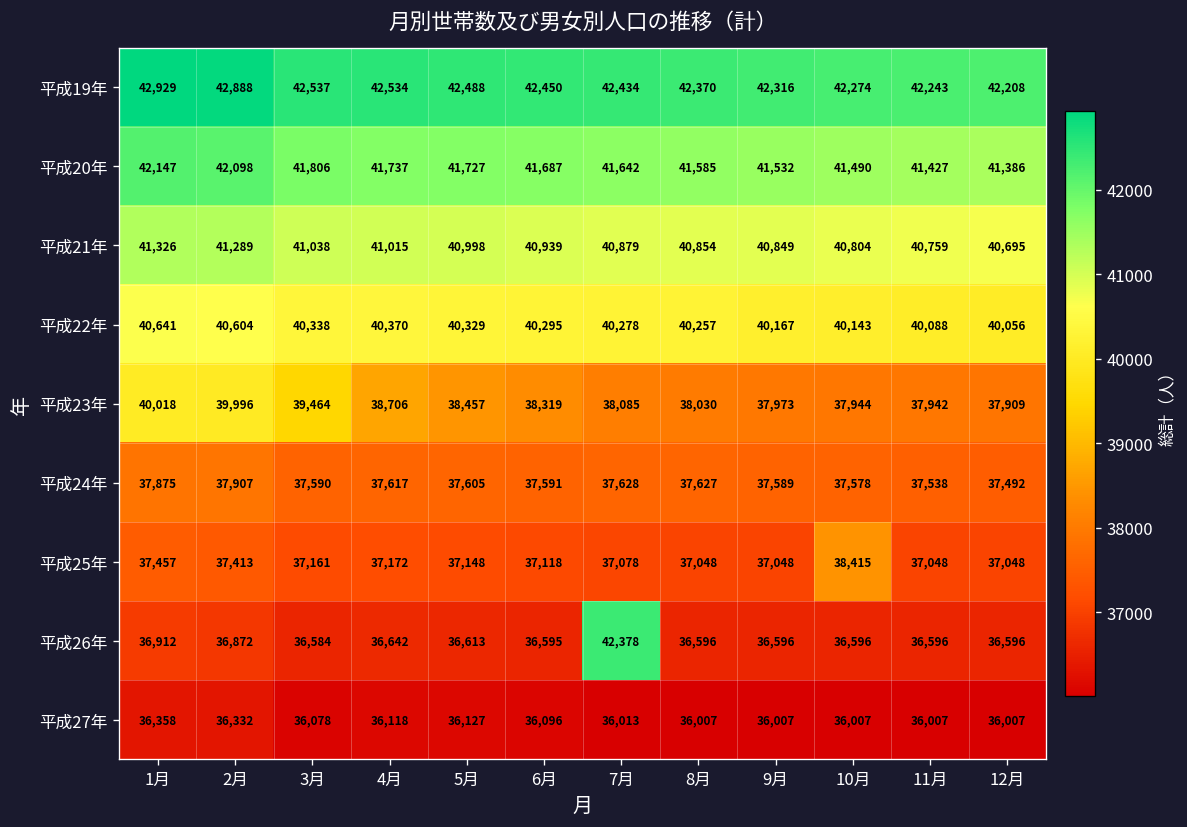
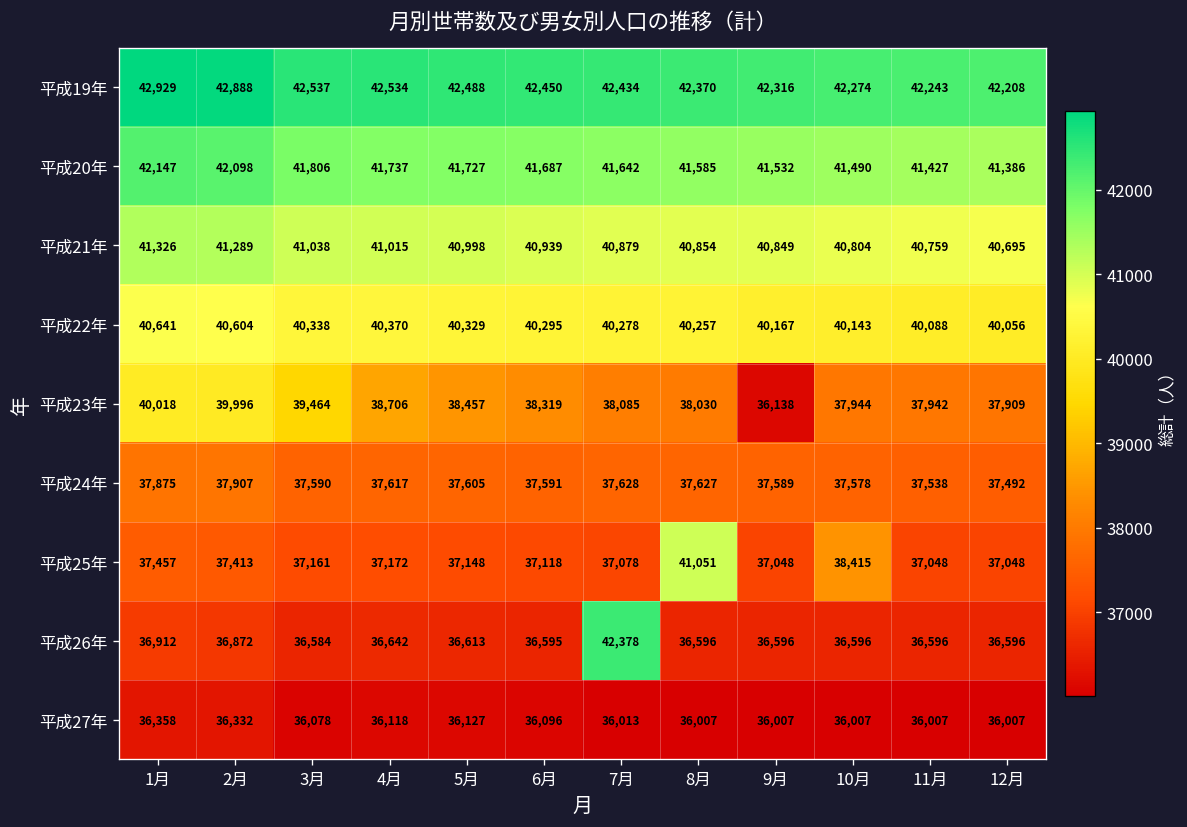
  {
    "平成19年": {
      "1月": "42,929",
      "2月": "42,888",
      "3月": "42,537",
      "4月": "42,534",
      "5月": "42,488",
      "6月": "42,450",
      "7月": "42,434",
      "8月": "42,370",
      "9月": "42,316",
      "10月": "42,274",
      "11月": "42,243",
      "12月": "42,208"
    },
    "平成20年": {
      "1月": "42,147",
      "2月": "42,098",
      "3月": "41,806",
      "4月": "41,737",
      "5月": "41,727",
      "6月": "41,687",
      "7月": "41,642",
      "8月": "41,585",
      "9月": "41,532",
      "10月": "41,490",
      "11月": "41,427",
      "12月": "41,386"
    },
    "平成21年": {
      "1月": "41,326",
      "2月": "41,289",
      "3月": "41,038",
      "4月": "41,015",
      "5月": "40,998",
      "6月": "40,939",
      "7月": "40,879",
      "8月": "40,854",
      "9月": "40,849",
      "10月": "40,804",
      "11月": "40,759",
      "12月": "40,695"
    },
    "平成22年": {
      "1月": "40,641",
      "2月": "40,604",
      "3月": "40,338",
      "4月": "40,370",
      "5月": "40,329",
      "6月": "40,295",
      "7月": "40,278",
      "8月": "40,257",
      "9月": "40,167",
      "10月": "40,143",
      "11月": "40,088",
      "12月": "40,056"
    },
    "平成23年": {
      "1月": "40,018",
      "2月": "39,996",
      "3月": "39,464",
      "4月": "38,706",
      "5月": "38,457",
      "6月": "38,319",
      "7月": "38,085",
      "8月": "38,030",
-     "9月": "37,973",
+     "9月": "36,138",
      "10月": "37,944",
      "11月": "37,942",
      "12月": "37,909"
    },
    "平成24年": {
      "1月": "37,875",
      "2月": "37,907",
      "3月": "37,590",
      "4月": "37,617",
      "5月": "37,605",
      "6月": "37,591",
      "7月": "37,628",
      "8月": "37,627",
      "9月": "37,589",
      "10月": "37,578",
      "11月": "37,538",
      "12月": "37,492"
    },
    "平成25年": {
      "1月": "37,457",
      "2月": "37,413",
      "3月": "37,161",
      "4月": "37,172",
      "5月": "37,148",
      "6月": "37,118",
      "7月": "37,078",
-     "8月": "37,048",
+     "8月": "41,051",
      "9月": "37,048",
      "10月": "38,415",
      "11月": "37,048",
      "12月": "37,048"
    },
    "平成26年": {
      "1月": "36,912",
      "2月": "36,872",
      "3月": "36,584",
      "4月": "36,642",
      "5月": "36,613",
      "6月": "36,595",
      "7月": "42,378",
      "8月": "36,596",
      "9月": "36,596",
      "10月": "36,596",
      "11月": "36,596",
      "12月": "36,596"
    },
    "平成27年": {
      "1月": "36,358",
      "2月": "36,332",
      "3月": "36,078",
      "4月": "36,118",
      "5月": "36,127",
      "6月": "36,096",
      "7月": "36,013",
      "8月": "36,007",
      "9月": "36,007",
      "10月": "36,007",
      "11月": "36,007",
      "12月": "36,007"
    }
  }
